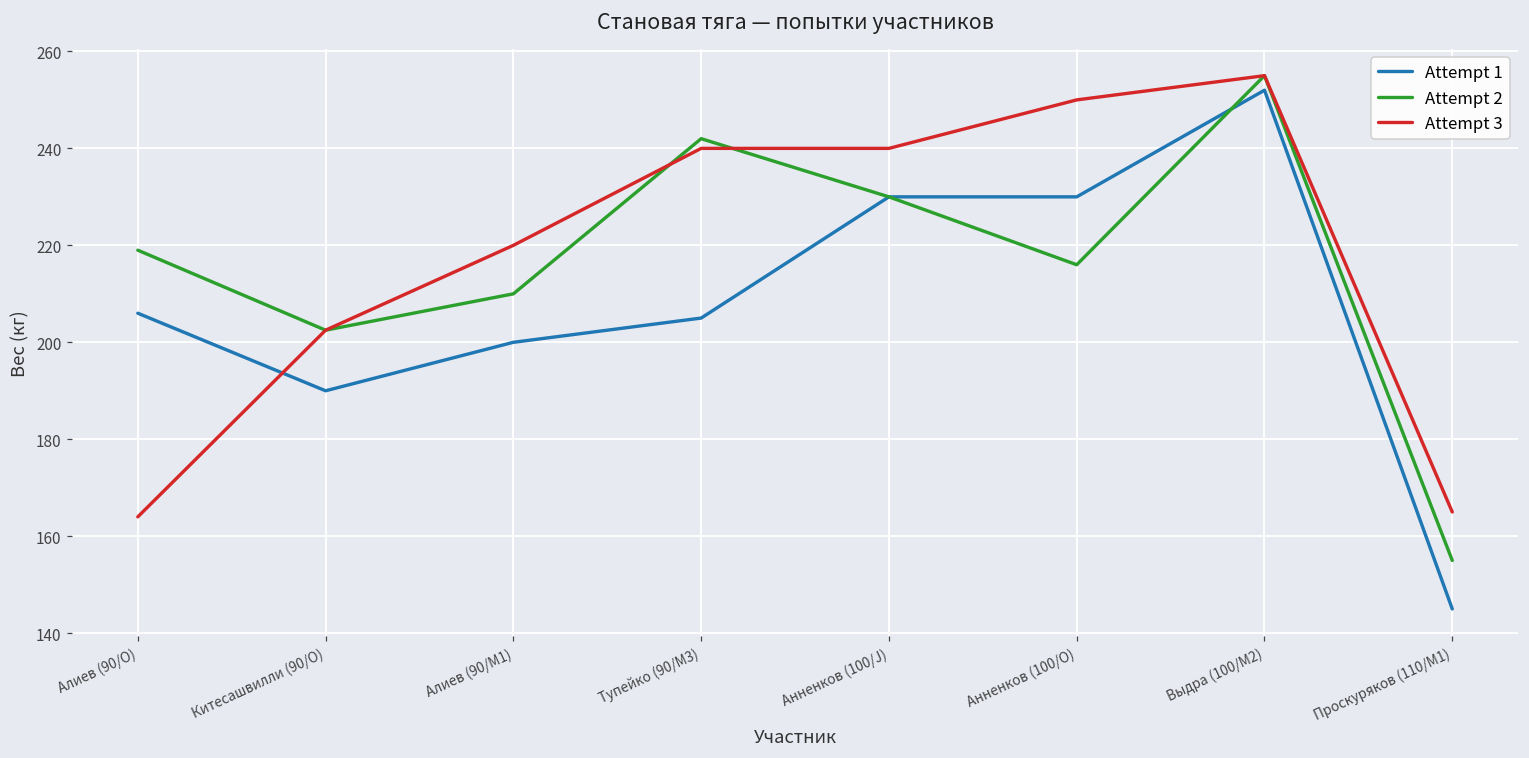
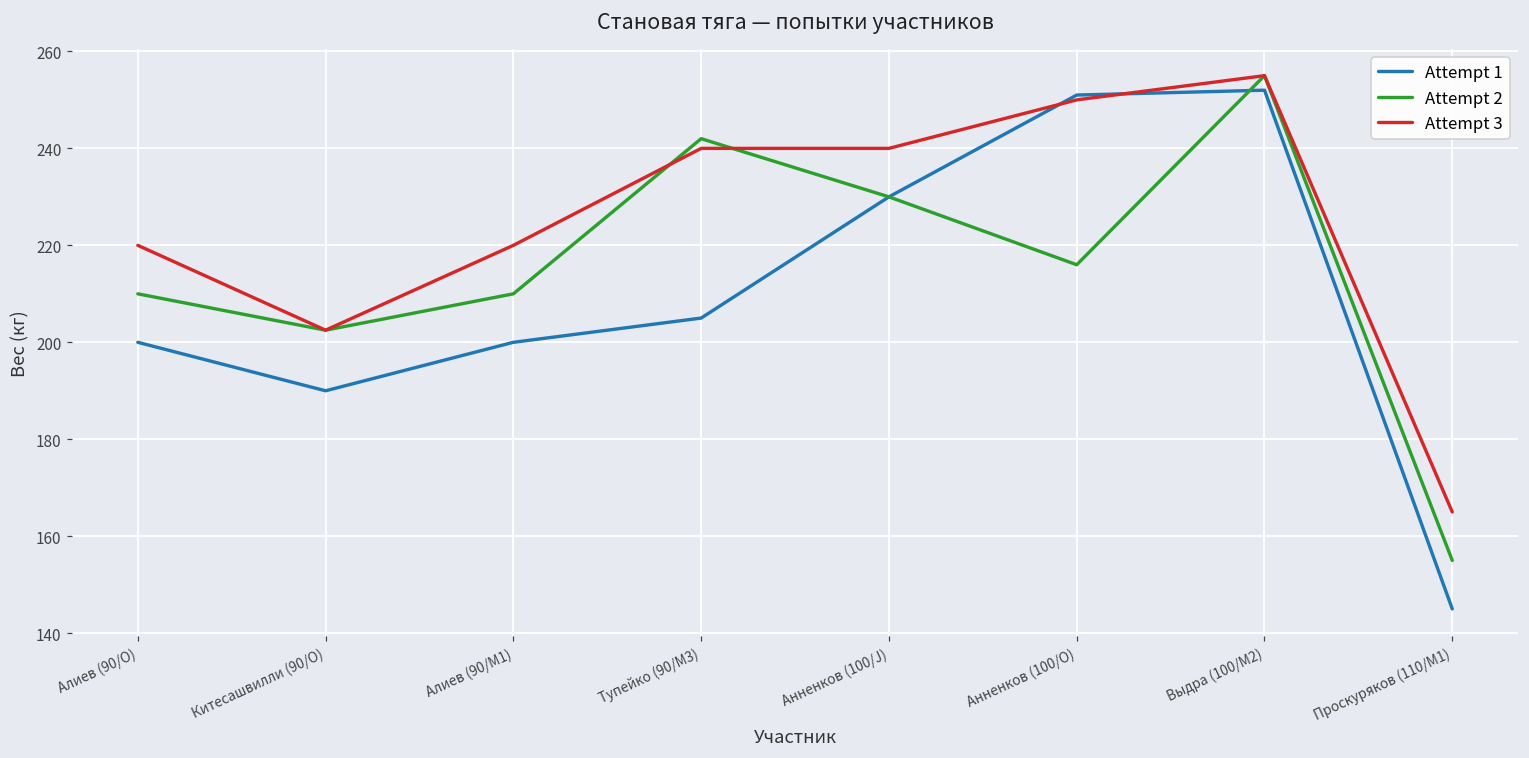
  {
    "Attempt 1": {
-     "Алиев (90/O)": 206,
+     "Алиев (90/O)": 200,
      "Китесашвилли (90/O)": 190,
      "Алиев (90/M1)": 200,
      "Тупейко (90/M3)": 205,
-     "Анненков (100/O)": 230,
+     "Анненков (100/O)": 251,
      "Выдра (100/M2)": 252,
      "Проскуряков (110/M1)": 145
    },
    "Attempt 2": {
-     "Алиев (90/O)": 219,
+     "Алиев (90/O)": 210,
      "Алиев (90/M1)": 210,
      "Тупейко (90/M3)": 242,
      "Анненков (100/O)": 216,
      "Проскуряков (110/M1)": 155
    },
    "Attempt 3": {
-     "Алиев (90/O)": 164,
+     "Алиев (90/O)": 220,
      "Алиев (90/M1)": 220,
      "Тупейко (90/M3)": 240,
      "Анненков (100/J)": 240,
      "Анненков (100/O)": 250,
      "Проскуряков (110/M1)": 165
    }
  }
